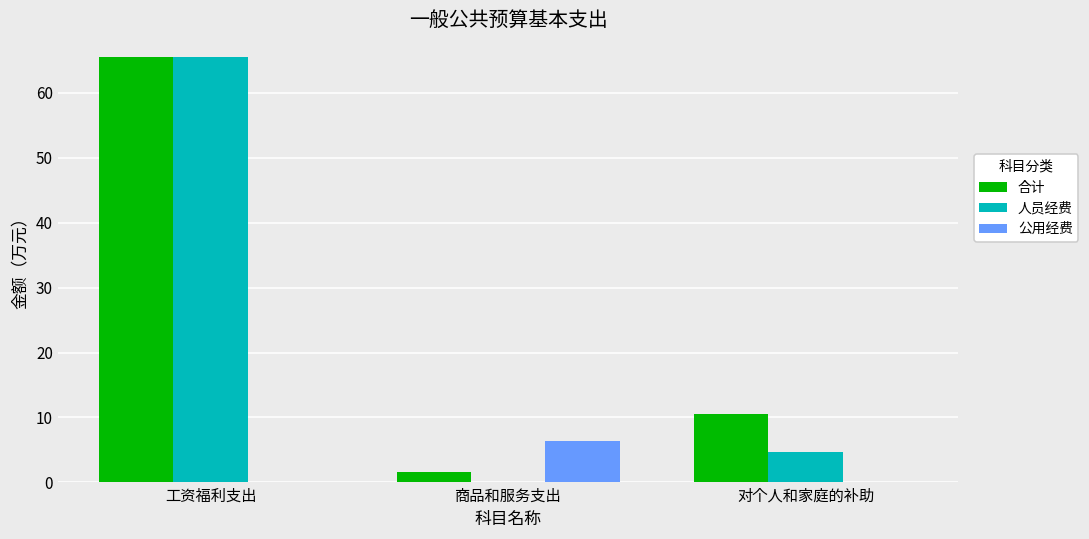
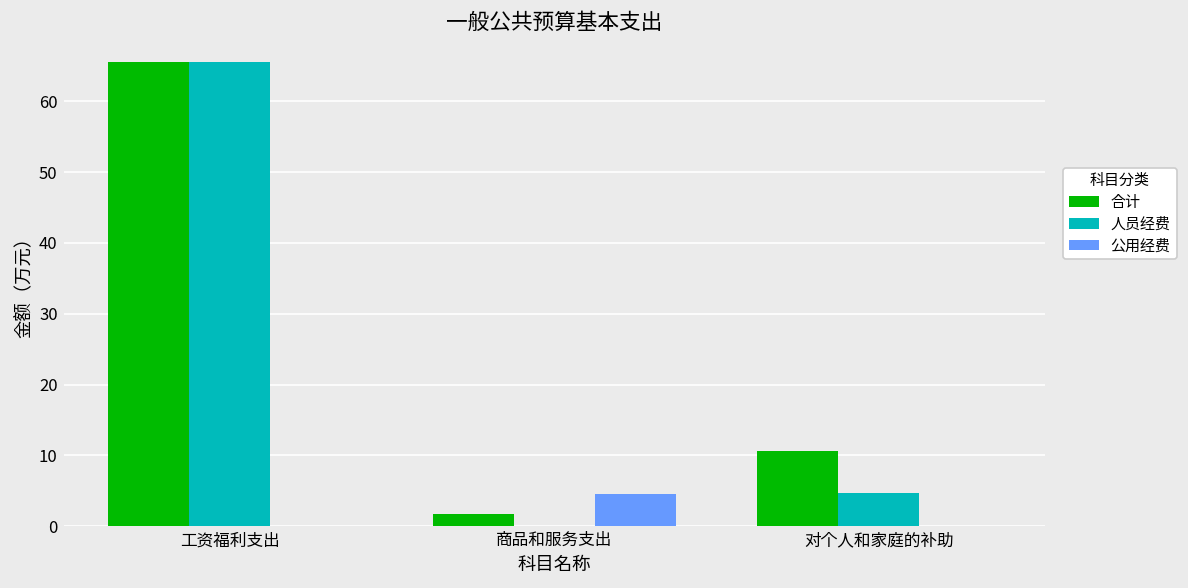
  {
    "合计": {
      "工资福利支出": 66,
      "商品和服务支出": 2,
      "对个人和家庭的补助": 11
    },
    "人员经费": {
      "工资福利支出": 66,
      "商品和服务支出": 0,
      "对个人和家庭的补助": 5
    },
    "公用经费": {
      "工资福利支出": 0,
-     "商品和服务支出": 6,
+     "商品和服务支出": 5,
      "对个人和家庭的补助": 0
    }
  }
